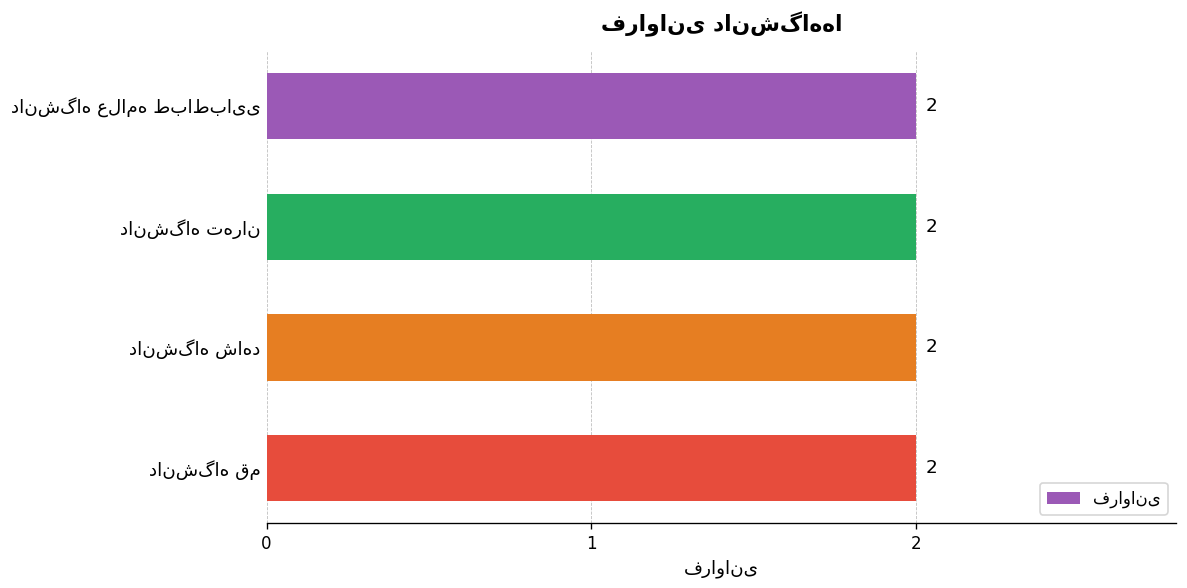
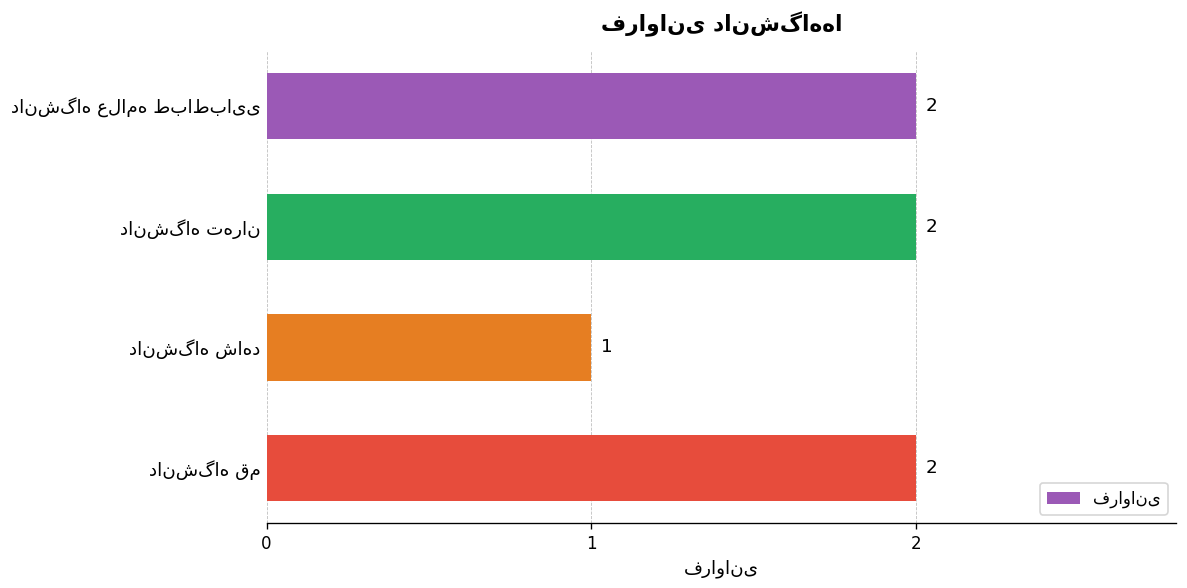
  {
    "دانشگاه علامه طباطبایی": 2,
    "دانشگاه تهران": 2,
-   "دانشگاه شاهد": 2,
+   "دانشگاه شاهد": 1,
    "دانشگاه قم": 2
  }
